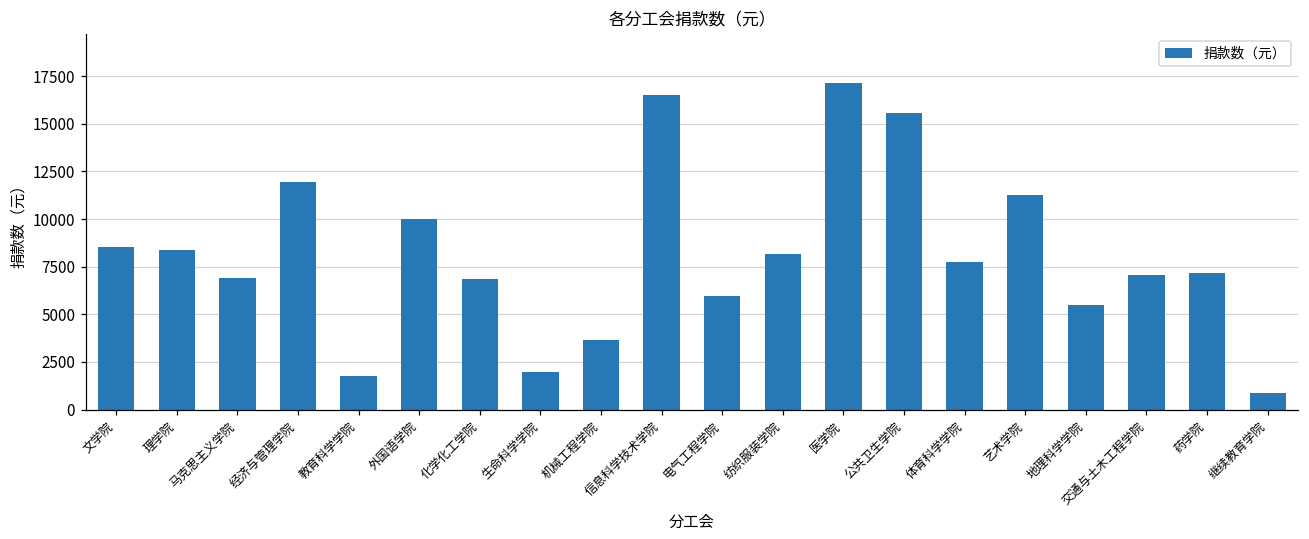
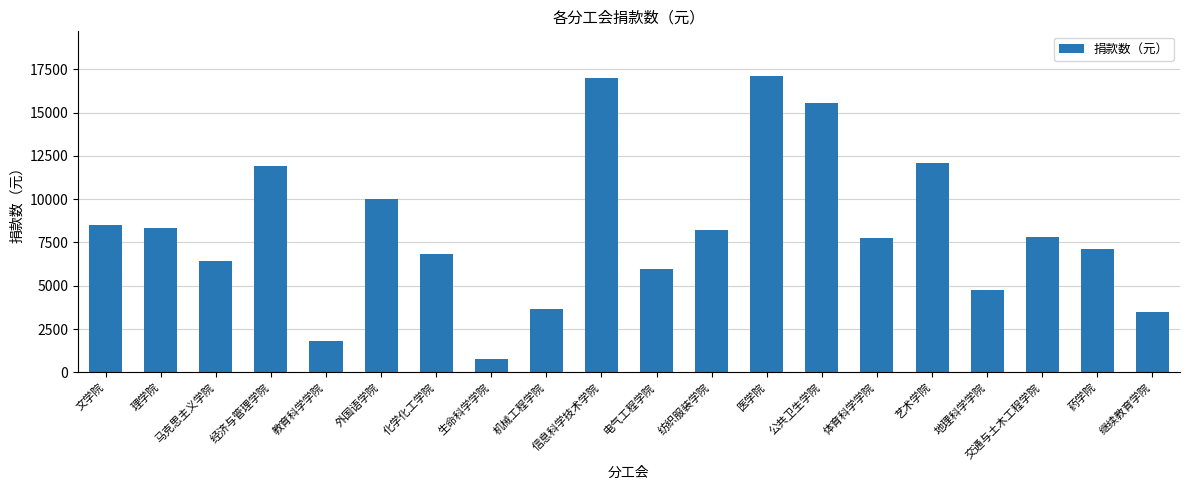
  {
    "文学院": 8500,
    "理学院": 8400,
-   "马克思主义学院": 6900,
+   "马克思主义学院": 6400,
    "经济与管理学院": 11900,
    "教育科学学院": 1800,
    "外国语学院": 10000,
    "化学化工学院": 6800,
-   "生命科学学院": 2000,
+   "生命科学学院": 800,
    "机械工程学院": 3700,
-   "信息科学技术学院": 16500,
+   "信息科学技术学院": 17000,
    "电气工程学院": 6000,
    "纺织服装学院": 8200,
    "医学院": 17100,
    "公共卫生学院": 15600,
    "体育科学学院": 7700,
-   "艺术学院": 11300,
-   "地理科学学院": 5500,
-   "交通与土木工程学院": 7100,
+   "艺术学院": 12100,
+   "地理科学学院": 4700,
+   "交通与土木工程学院": 7800,
    "药学院": 7100,
-   "继续教育学院": 900
+   "继续教育学院": 3500
  }
